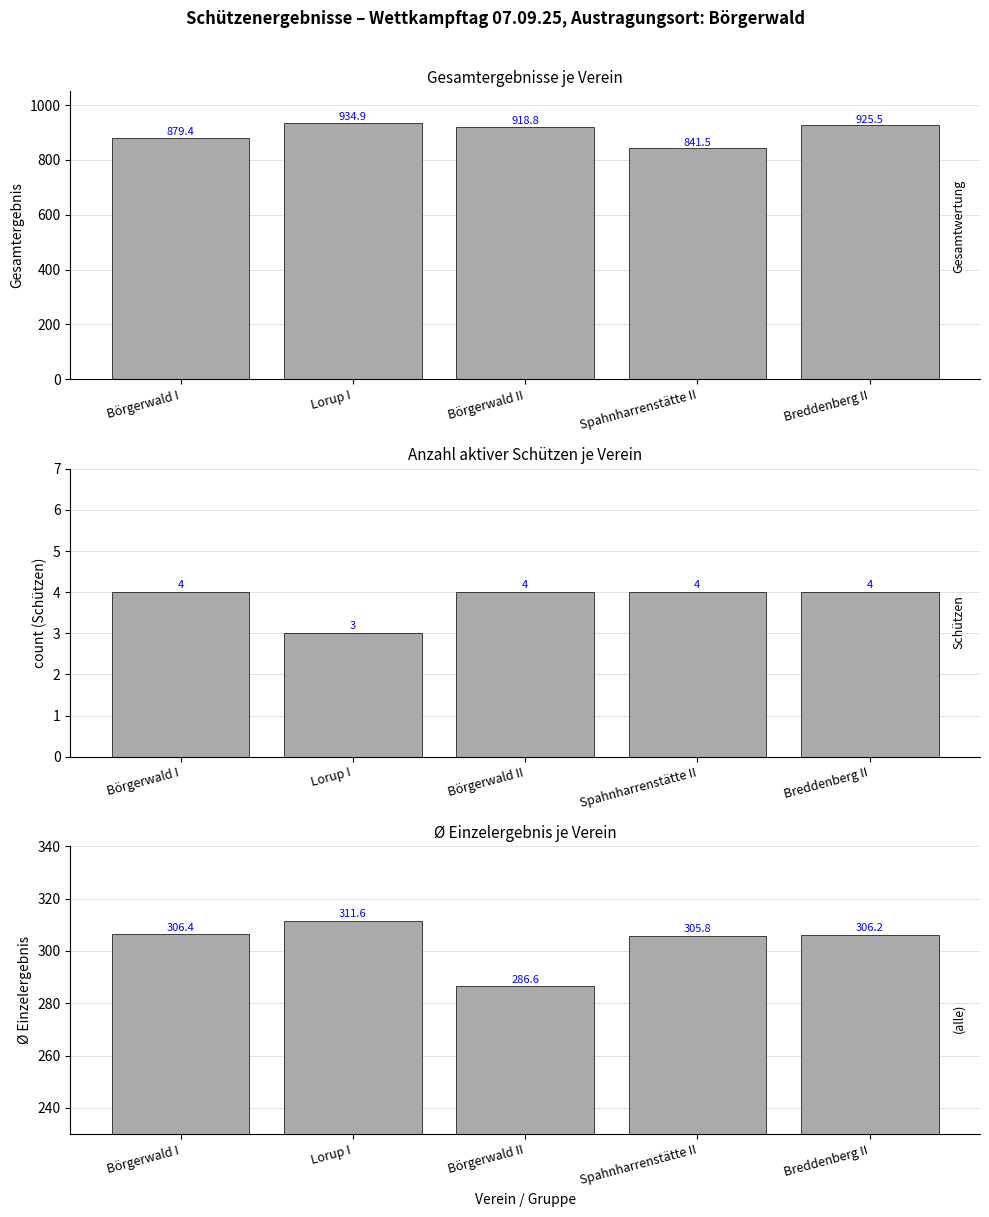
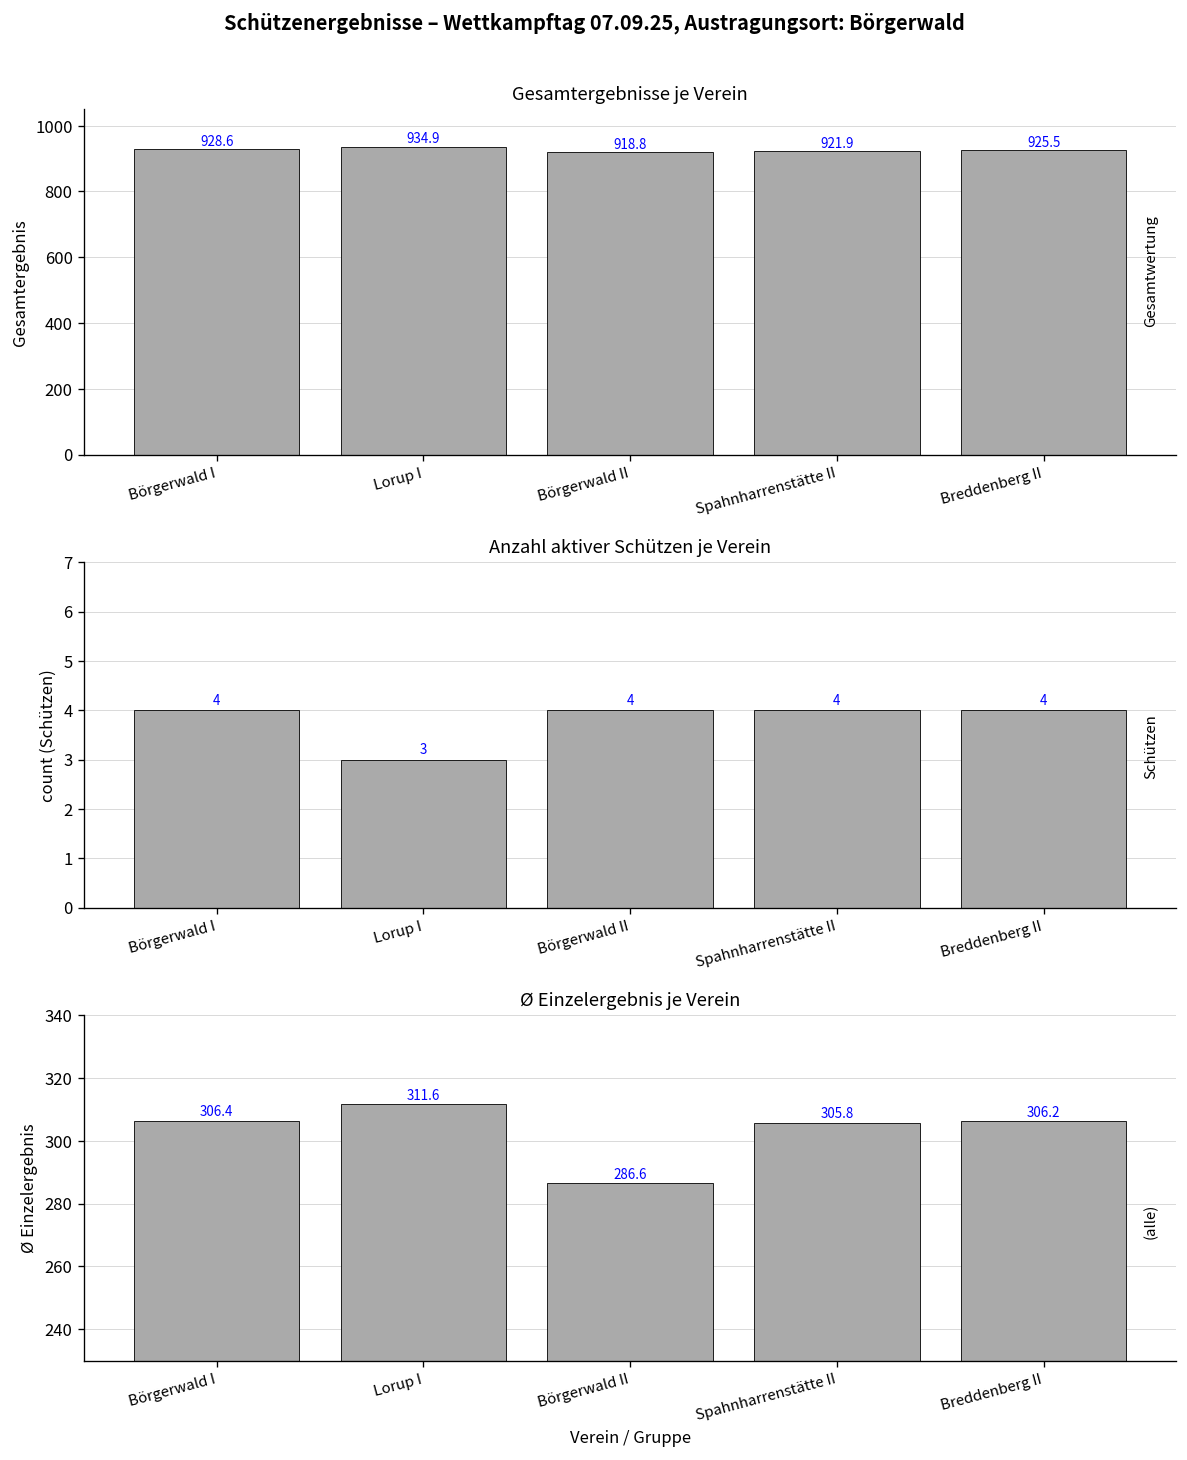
  {
    "Gesamtergebnisse je Verein": {
-     "Börgerwald I": 879.4,
+     "Börgerwald I": 928.6,
      "Lorup I": 934.9,
      "Börgerwald II": 918.8,
-     "Spahnharrenstätte II": 841.5,
+     "Spahnharrenstätte II": 921.9,
      "Breddenberg II": 925.5
    },
    "Anzahl aktiver Schützen je Verein": {
      "Börgerwald I": 4,
      "Lorup I": 3,
      "Börgerwald II": 4,
      "Spahnharrenstätte II": 4,
      "Breddenberg II": 4
    },
    "Ø Einzelergebnis je Verein": {
      "Börgerwald I": 306.4,
      "Lorup I": 311.6,
      "Börgerwald II": 286.6,
      "Spahnharrenstätte II": 305.8,
      "Breddenberg II": 306.2
    }
  }
